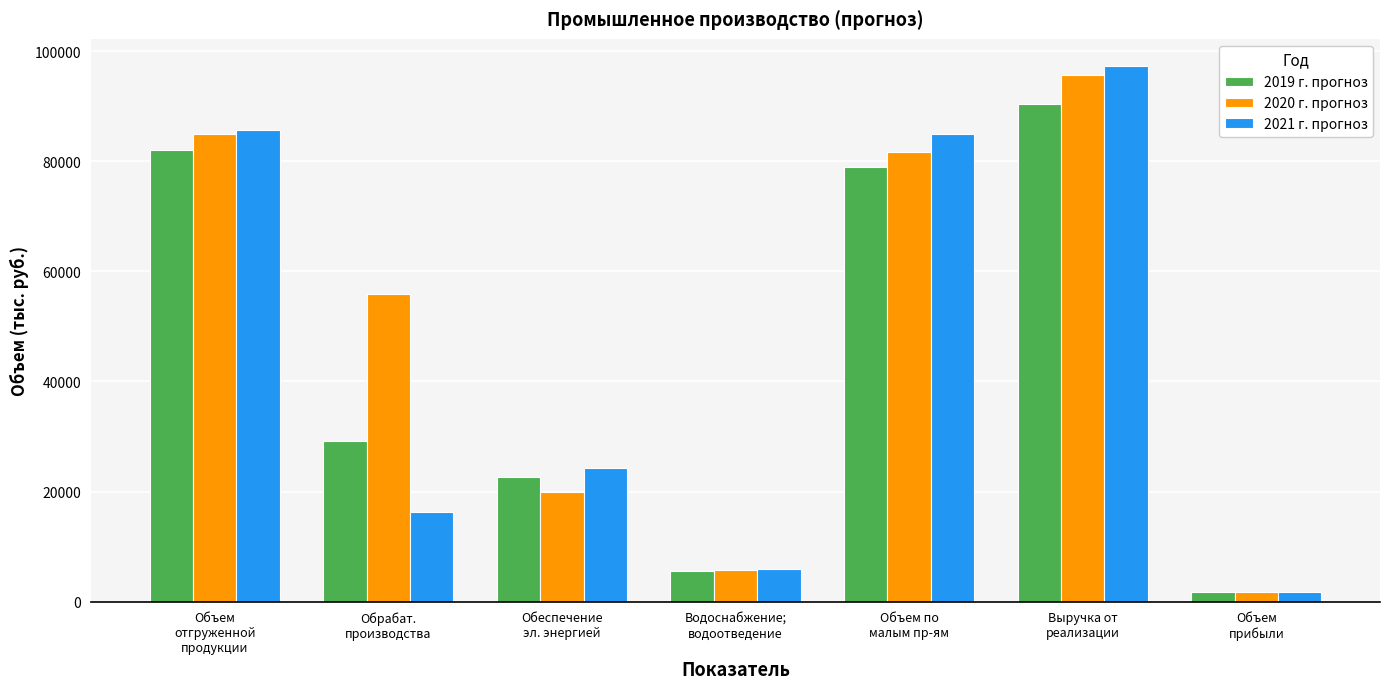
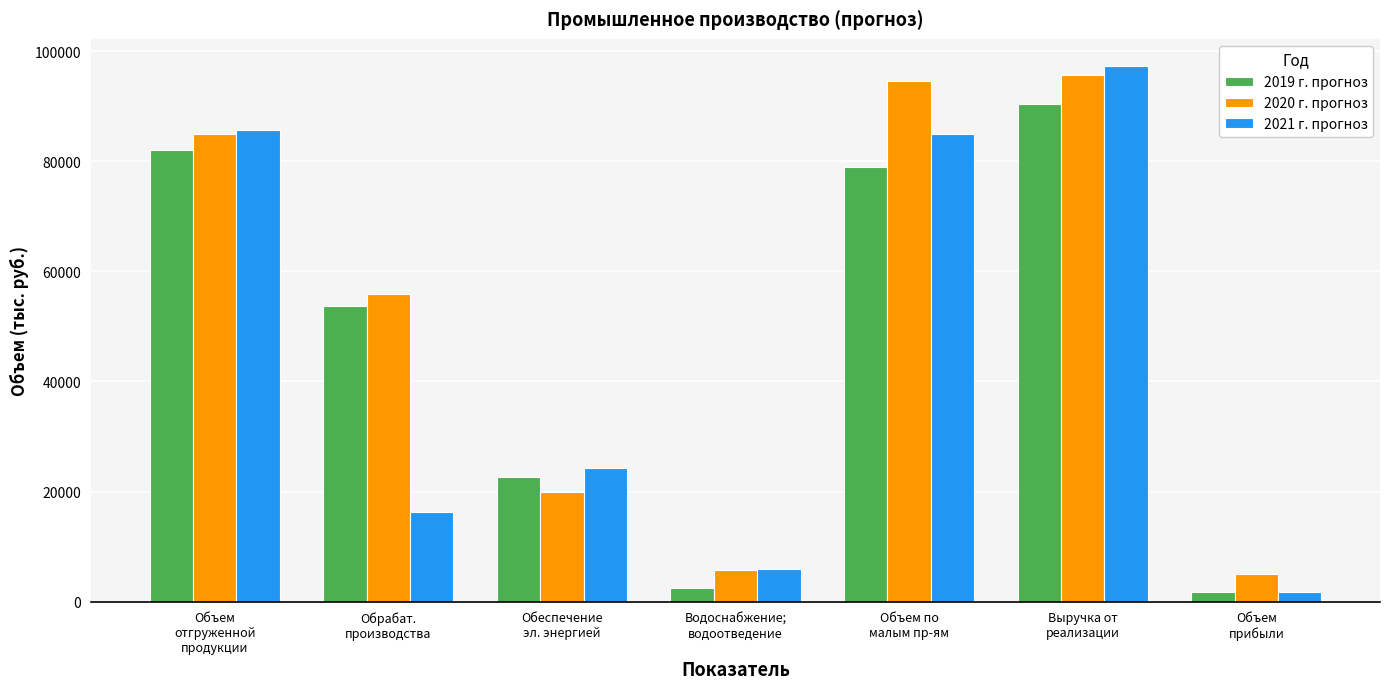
  {
    "2019 г. прогноз": {
      "Объем отгруженной продукции": 82000,
-     "Обрабат. производства": 29000,
+     "Обрабат. производства": 54000,
      "Обеспечение эл. энергией": 23000,
-     "Водоснабжение; водоотведение": 6000,
+     "Водоснабжение; водоотведение": 2000,
      "Объем по малым пр-ям": 79000,
      "Выручка от реализации": 90000,
      "Объем прибыли": 2000
    },
    "2020 г. прогноз": {
      "Объем отгруженной продукции": 85000,
      "Обрабат. производства": 56000,
      "Обеспечение эл. энергией": 20000,
      "Водоснабжение; водоотведение": 6000,
-     "Объем по малым пр-ям": 82000,
+     "Объем по малым пр-ям": 95000,
      "Выручка от реализации": 96000,
-     "Объем прибыли": 2000
+     "Объем прибыли": 5000
    },
    "2021 г. прогноз": {
      "Объем отгруженной продукции": 86000,
      "Обрабат. производства": 16000,
      "Обеспечение эл. энергией": 24000,
      "Водоснабжение; водоотведение": 6000,
      "Объем по малым пр-ям": 85000,
      "Выручка от реализации": 97000,
      "Объем прибыли": 2000
    }
  }
